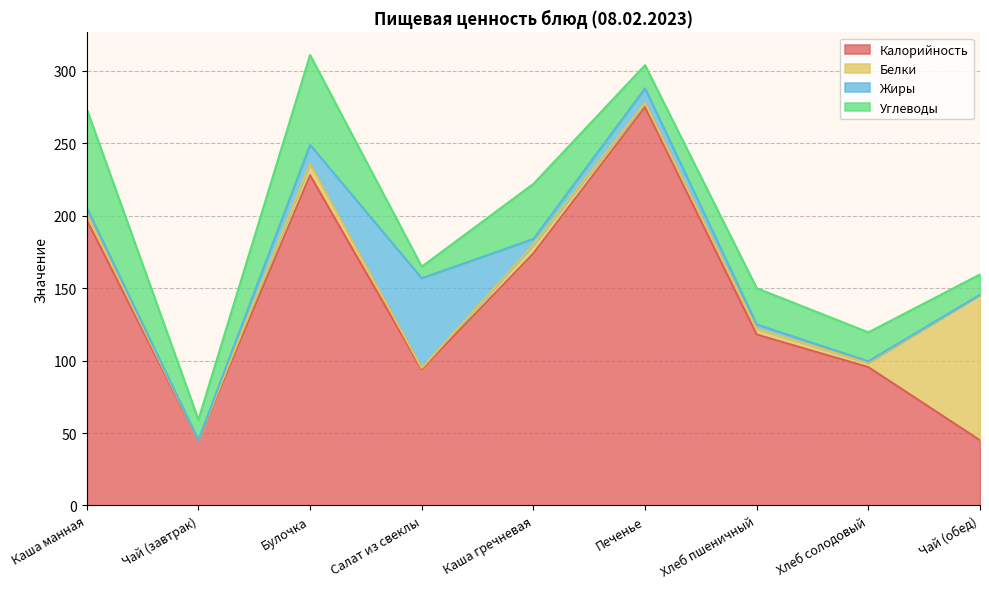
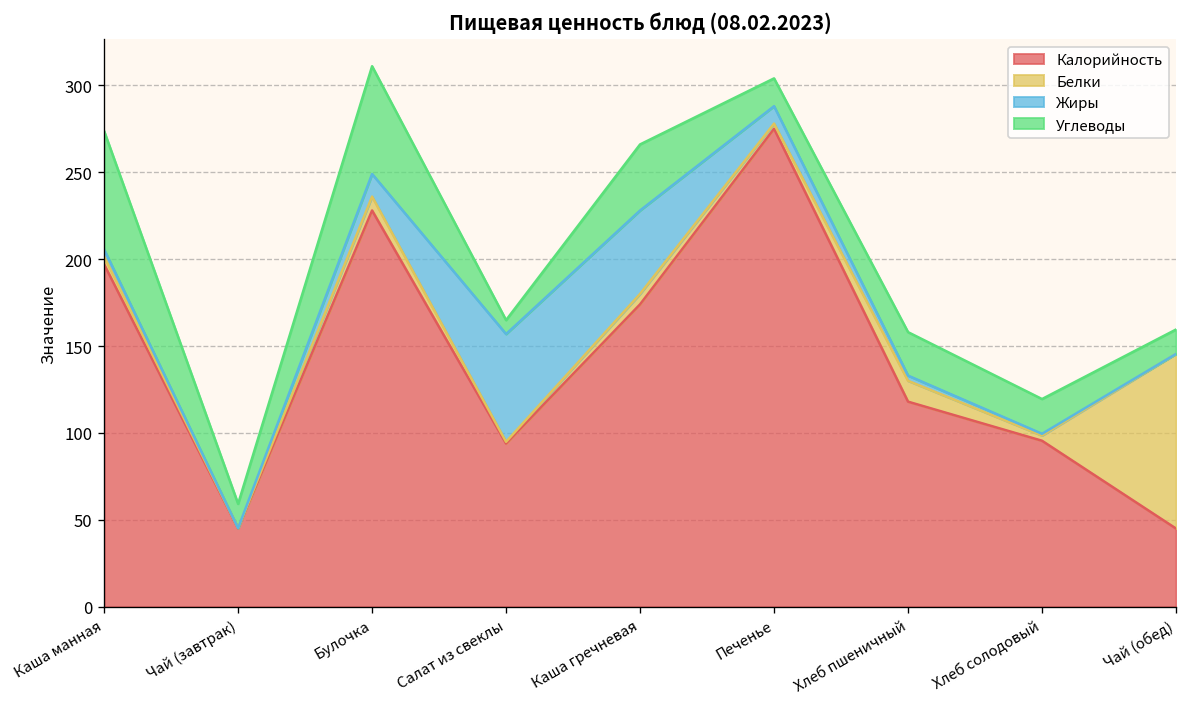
  {
    "Калорийность": {
      "Каша манная": 197,
      "Булочка": 228,
      "Каша гречневая": 174,
      "Печенье": 275,
      "Хлеб пшеничный": 118,
      "Хлеб солодовый": 96,
      "Чай (обед)": 45
    },
    "Белки": {
      "Каша манная": 5,
      "Булочка": 8,
      "Каша гречневая": 6,
      "Печенье": 3,
-     "Хлеб пшеничный": 4
+     "Хлеб пшеничный": 12
    },
    "Жиры": {
      "Каша манная": 4,
      "Булочка": 13,
      "Салат из свеклы": 62,
-     "Каша гречневая": 4,
+     "Каша гречневая": 48,
      "Печенье": 10,
      "Хлеб пшеничный": 3
    },
    "Углеводы": {
      "Каша манная": 68,
      "Чай (завтрак)": 14,
      "Булочка": 62,
      "Салат из свеклы": 8,
      "Каша гречневая": 38,
      "Печенье": 16,
      "Хлеб пшеничный": 25,
      "Хлеб солодовый": 20,
      "Чай (обед)": 14
    }
  }
